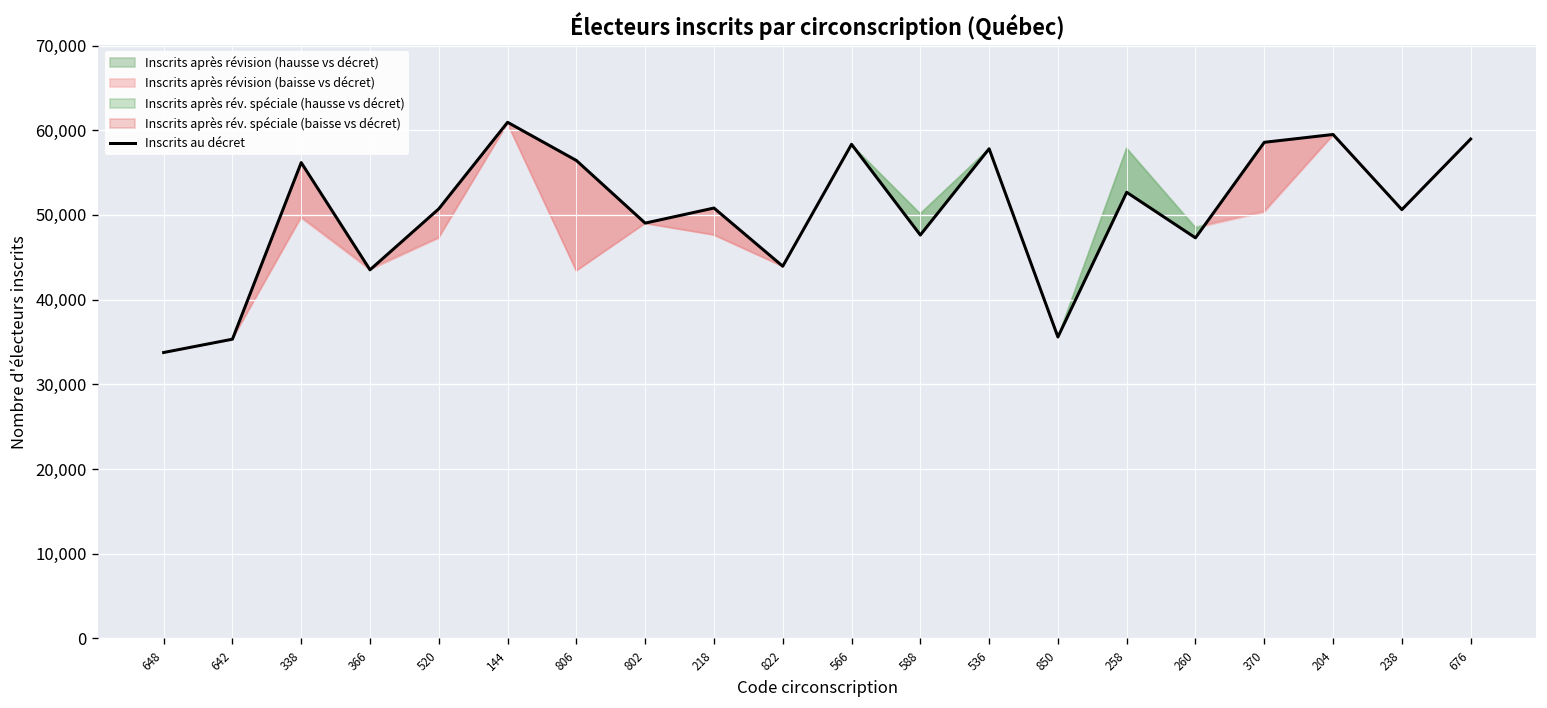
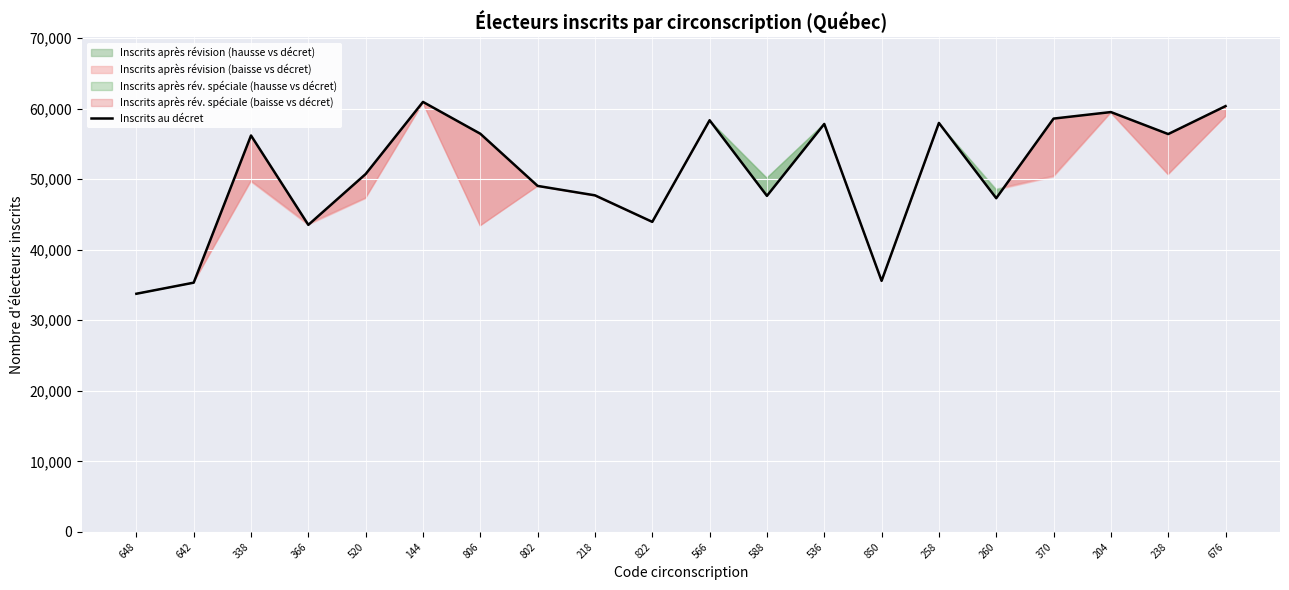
  {
    "648": "34,000",
    "642": "35,000",
    "338": "56,000",
    "366": "44,000",
    "520": "51,000",
    "144": "61,000",
    "806": "56,000",
    "802": "49,000",
-   "218": "51,000",
+   "218": "48,000",
    "822": "44,000",
    "566": "58,000",
    "588": "48,000",
    "536": "58,000",
    "850": "36,000",
-   "258": "53,000",
+   "258": "58,000",
    "260": "47,000",
    "370": "59,000",
    "204": "59,000",
-   "238": "51,000",
-   "676": "59,000"
+   "238": "56,000",
+   "676": "60,000"
  }
